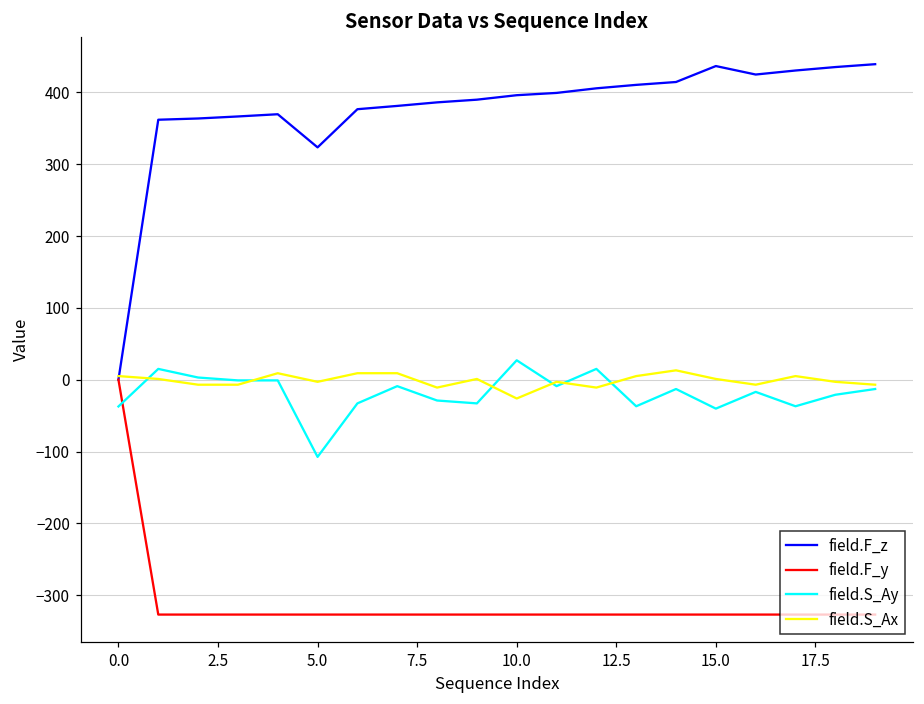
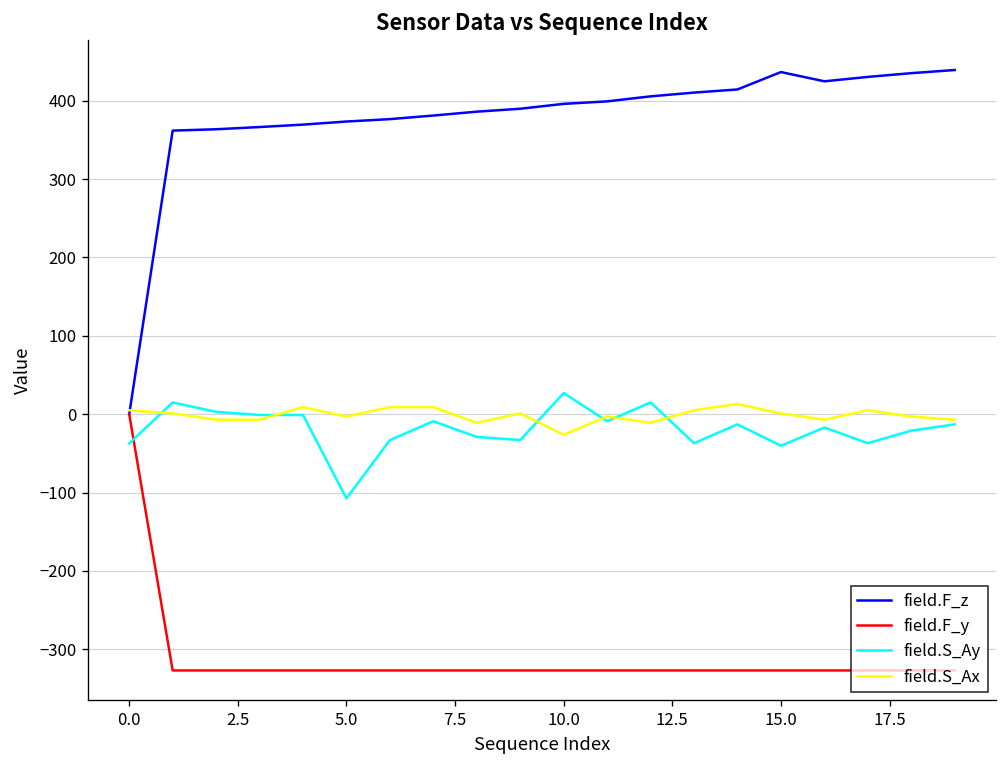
  {
    "field.F_z": {
-     "5.0": 320,
+     "5.0": 370,
      "10.0": 400,
      "15.0": 440
    },
    "field.F_y": {
      "5.0": -330,
      "10.0": -330,
      "15.0": -330
    },
    "field.S_Ay": {
      "0.0": -40,
      "5.0": -110,
      "10.0": 30,
      "15.0": -40
    },
    "field.S_Ax": {
      "0.0": 10,
      "5.0": 0,
      "10.0": -30,
      "15.0": 0
    }
  }
